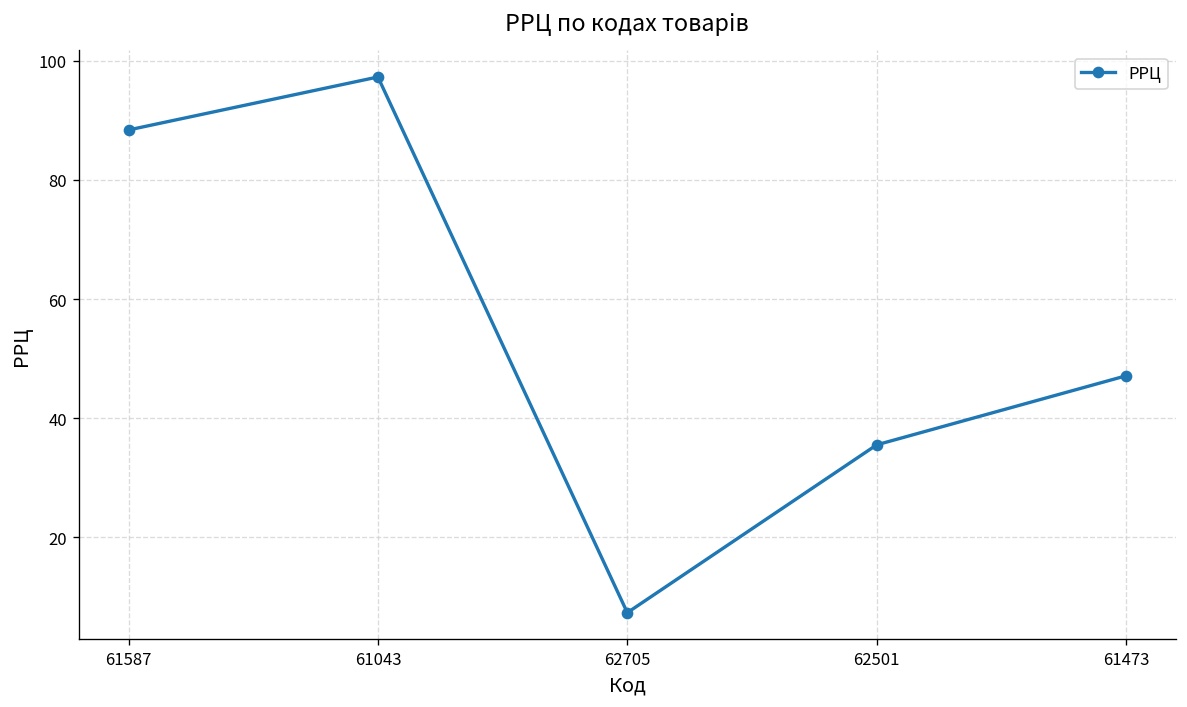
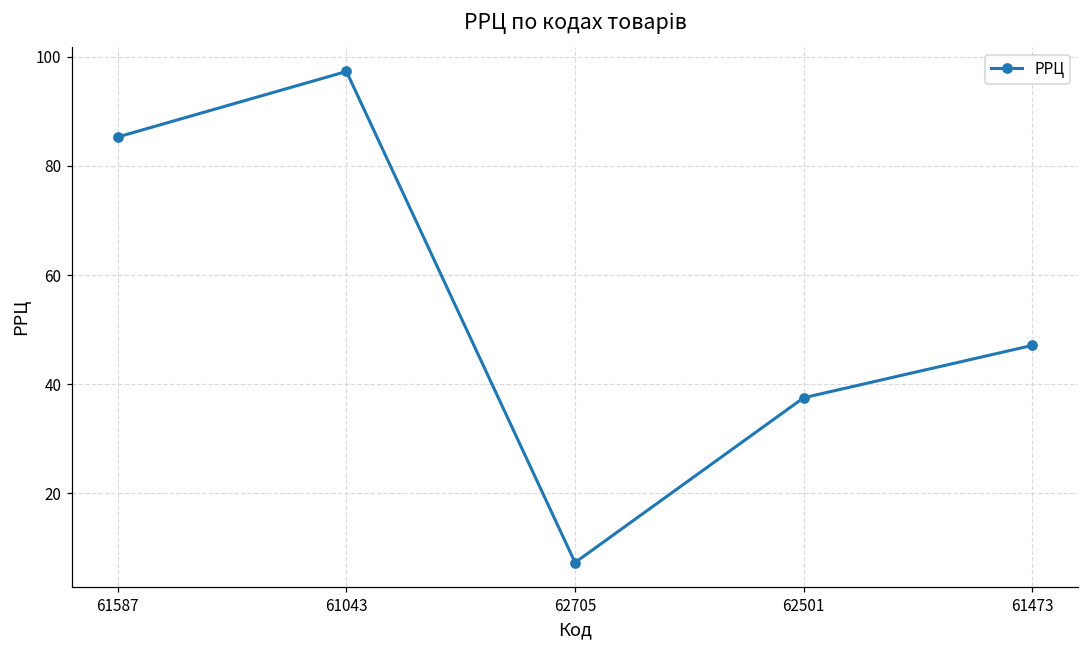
  {
-   "61587": 88,
+   "61587": 85,
    "61043": 97,
    "62705": 7,
-   "62501": 36,
+   "62501": 38,
    "61473": 47
  }
